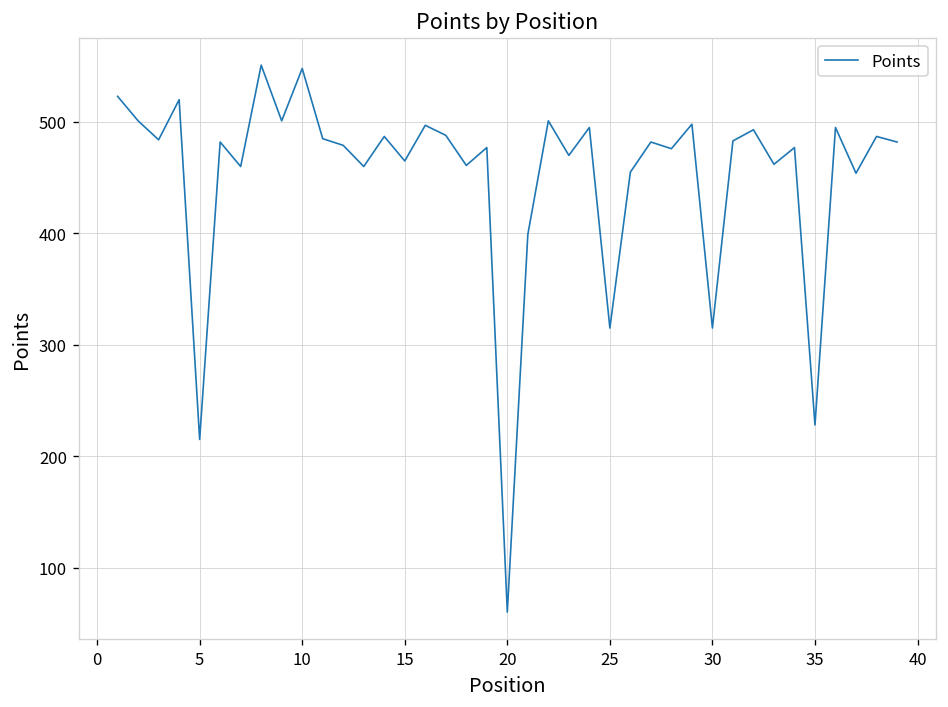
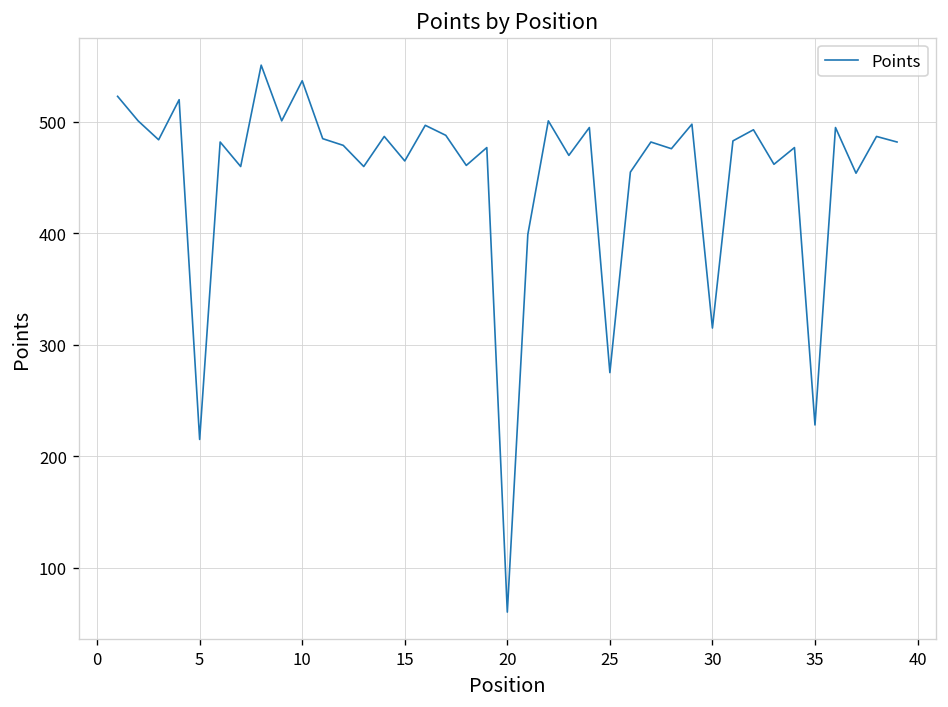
  {
    "5": 220,
-   "10": 550,
+   "10": 540,
    "15": 470,
    "20": 60,
-   "25": 320,
+   "25": 280,
    "30": 320,
    "35": 230
  }
